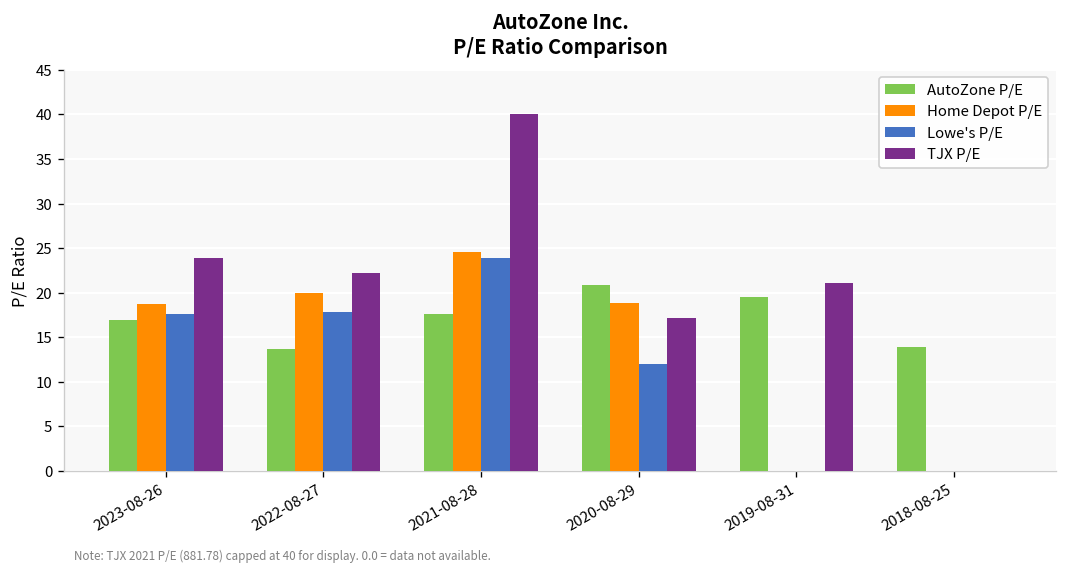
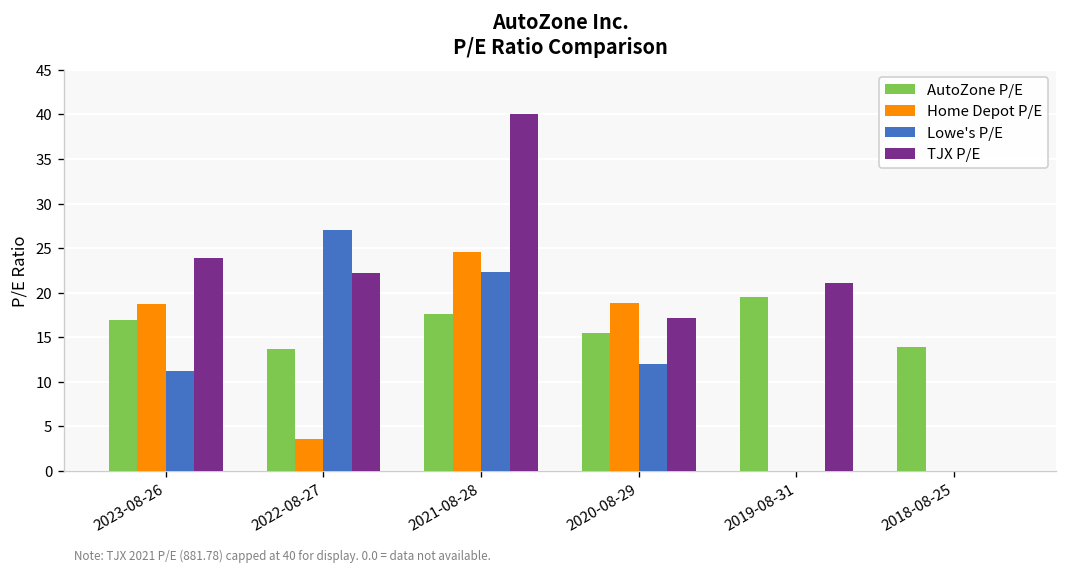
  {
    "AutoZone P/E": {
      "2023-08-26": 17,
      "2022-08-27": 14,
      "2021-08-28": 18,
-     "2020-08-29": 21,
+     "2020-08-29": 15,
      "2019-08-31": 20,
      "2018-08-25": 14
    },
    "Home Depot P/E": {
      "2023-08-26": 19,
-     "2022-08-27": 20,
+     "2022-08-27": 4,
      "2021-08-28": 25,
      "2020-08-29": 19,
      "2019-08-31": 0,
      "2018-08-25": 0
    },
    "Lowe's P/E": {
-     "2023-08-26": 18,
-     "2022-08-27": 18,
-     "2021-08-28": 24,
+     "2023-08-26": 11,
+     "2022-08-27": 27,
+     "2021-08-28": 22,
      "2020-08-29": 12,
      "2019-08-31": 0,
      "2018-08-25": 0
    },
    "TJX P/E": {
      "2023-08-26": 24,
      "2022-08-27": 22,
      "2021-08-28": 40,
      "2020-08-29": 17,
      "2019-08-31": 21,
      "2018-08-25": 0
    }
  }
